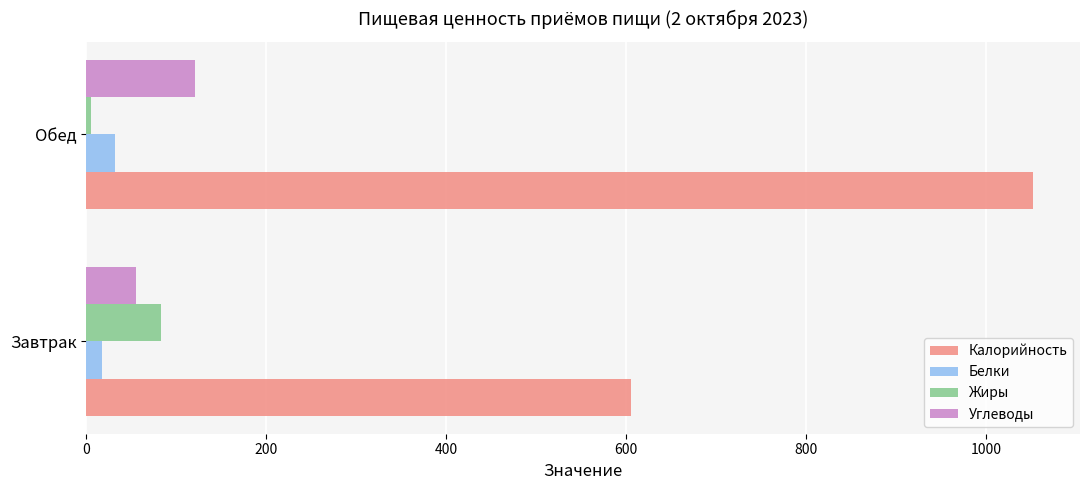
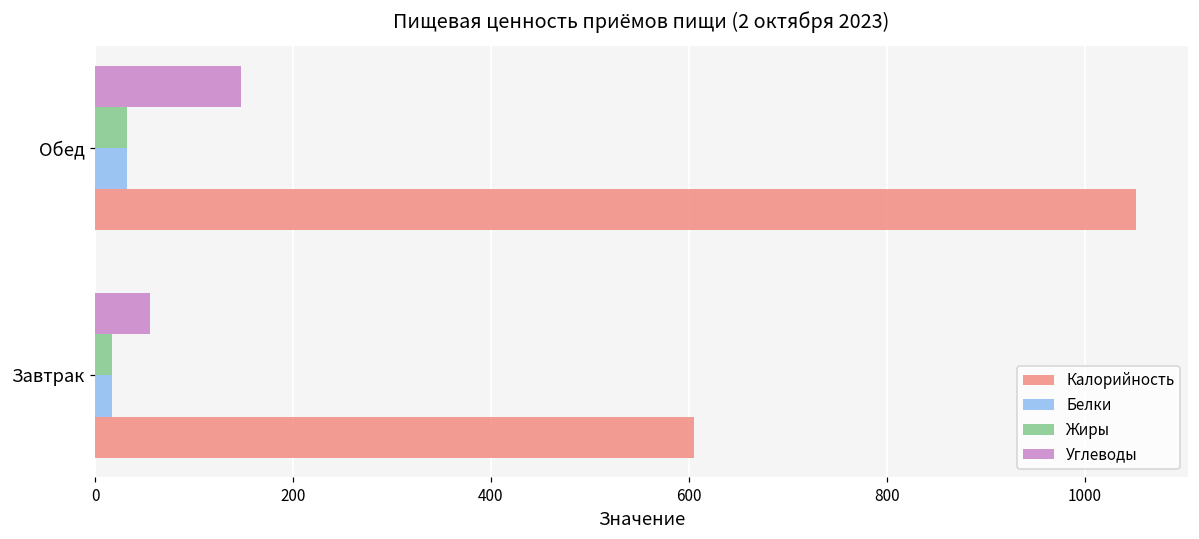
  {
    "Калорийность": {
      "Обед": 1050,
      "Завтрак": 610
    },
    "Белки": {
      "Обед": 30,
      "Завтрак": 20
    },
    "Жиры": {
-     "Обед": 10,
-     "Завтрак": 80
+     "Обед": 30,
+     "Завтрак": 20
    },
    "Углеводы": {
-     "Обед": 120,
+     "Обед": 150,
      "Завтрак": 60
    }
  }
